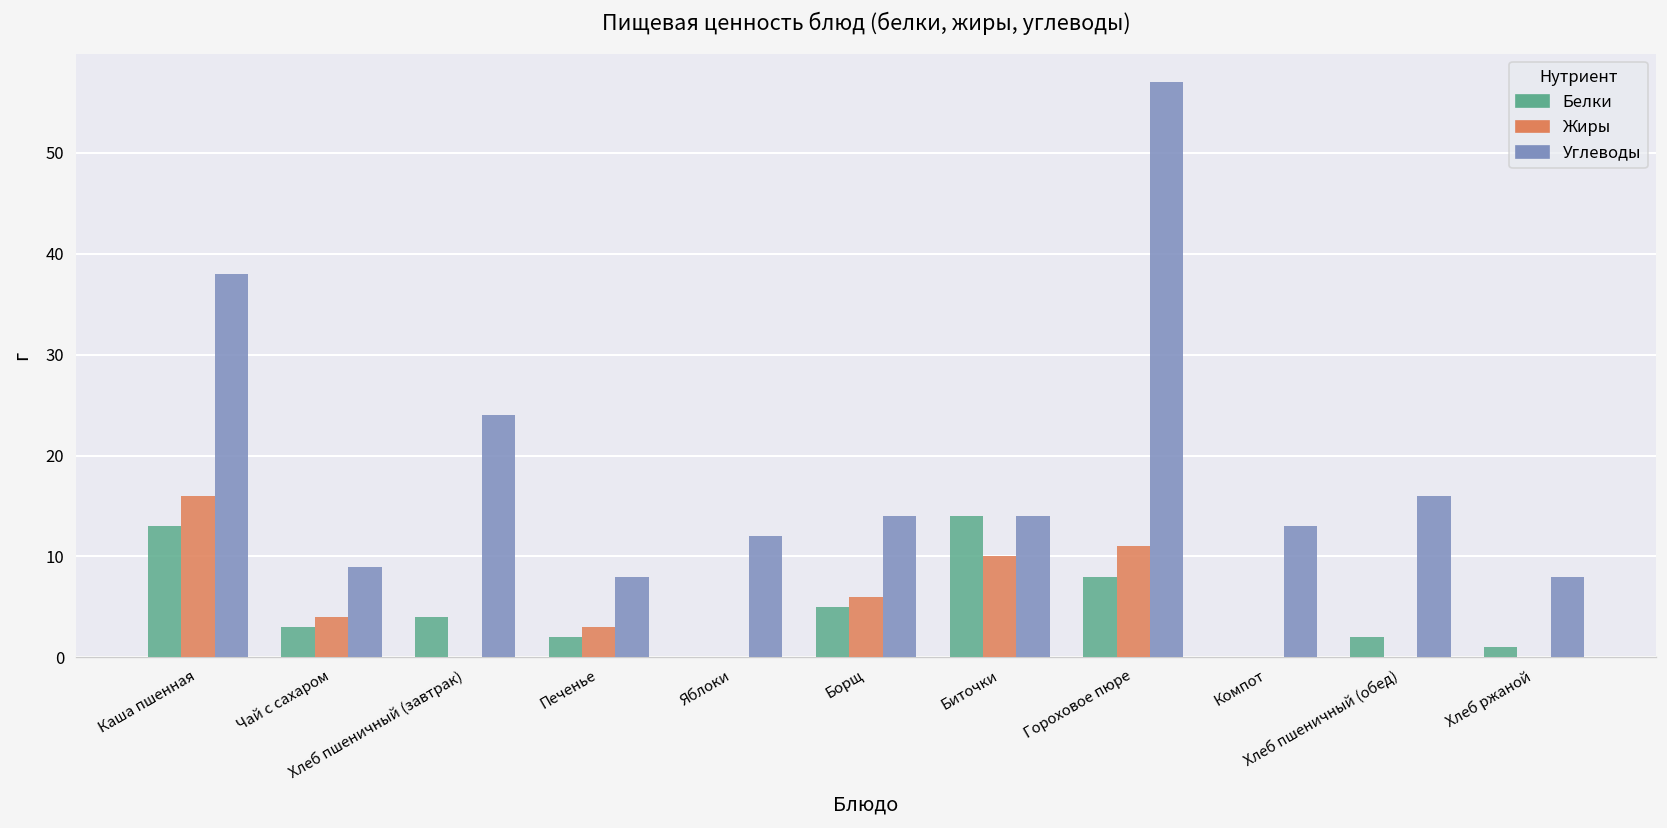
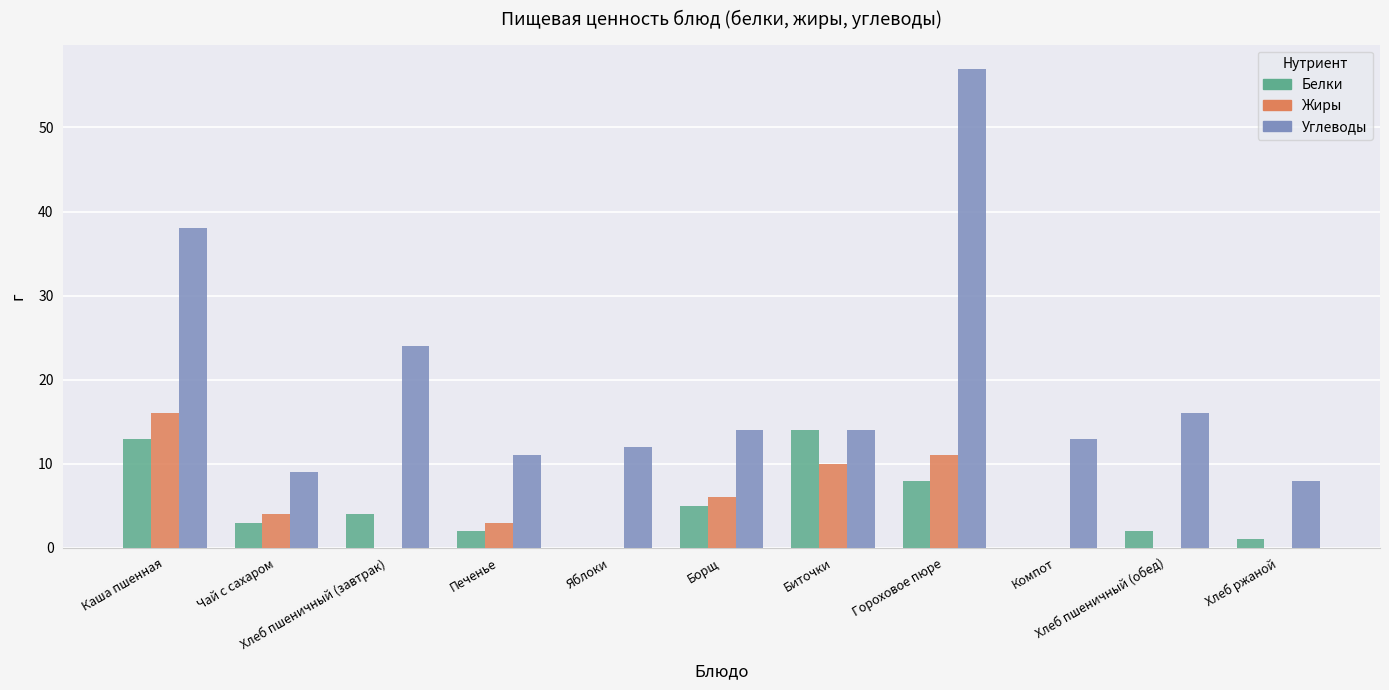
  {
    "Белки": {
      "Каша пшенная": 13,
      "Чай с сахаром": 3,
      "Хлеб пшеничный (завтрак)": 4,
      "Печенье": 2,
      "Яблоки": 0,
      "Борщ": 5,
      "Биточки": 14,
      "Гороховое пюре": 8,
      "Компот": 0,
      "Хлеб пшеничный (обед)": 2,
      "Хлеб ржаной": 1
    },
    "Жиры": {
      "Каша пшенная": 16,
      "Чай с сахаром": 4,
      "Хлеб пшеничный (завтрак)": 0,
      "Печенье": 3,
      "Яблоки": 0,
      "Борщ": 6,
      "Биточки": 10,
      "Гороховое пюре": 11,
      "Компот": 0,
      "Хлеб пшеничный (обед)": 0,
      "Хлеб ржаной": 0
    },
    "Углеводы": {
      "Каша пшенная": 38,
      "Чай с сахаром": 9,
      "Хлеб пшеничный (завтрак)": 24,
-     "Печенье": 8,
+     "Печенье": 11,
      "Яблоки": 12,
      "Борщ": 14,
      "Биточки": 14,
      "Гороховое пюре": 57,
      "Компот": 13,
      "Хлеб пшеничный (обед)": 16,
      "Хлеб ржаной": 8
    }
  }
